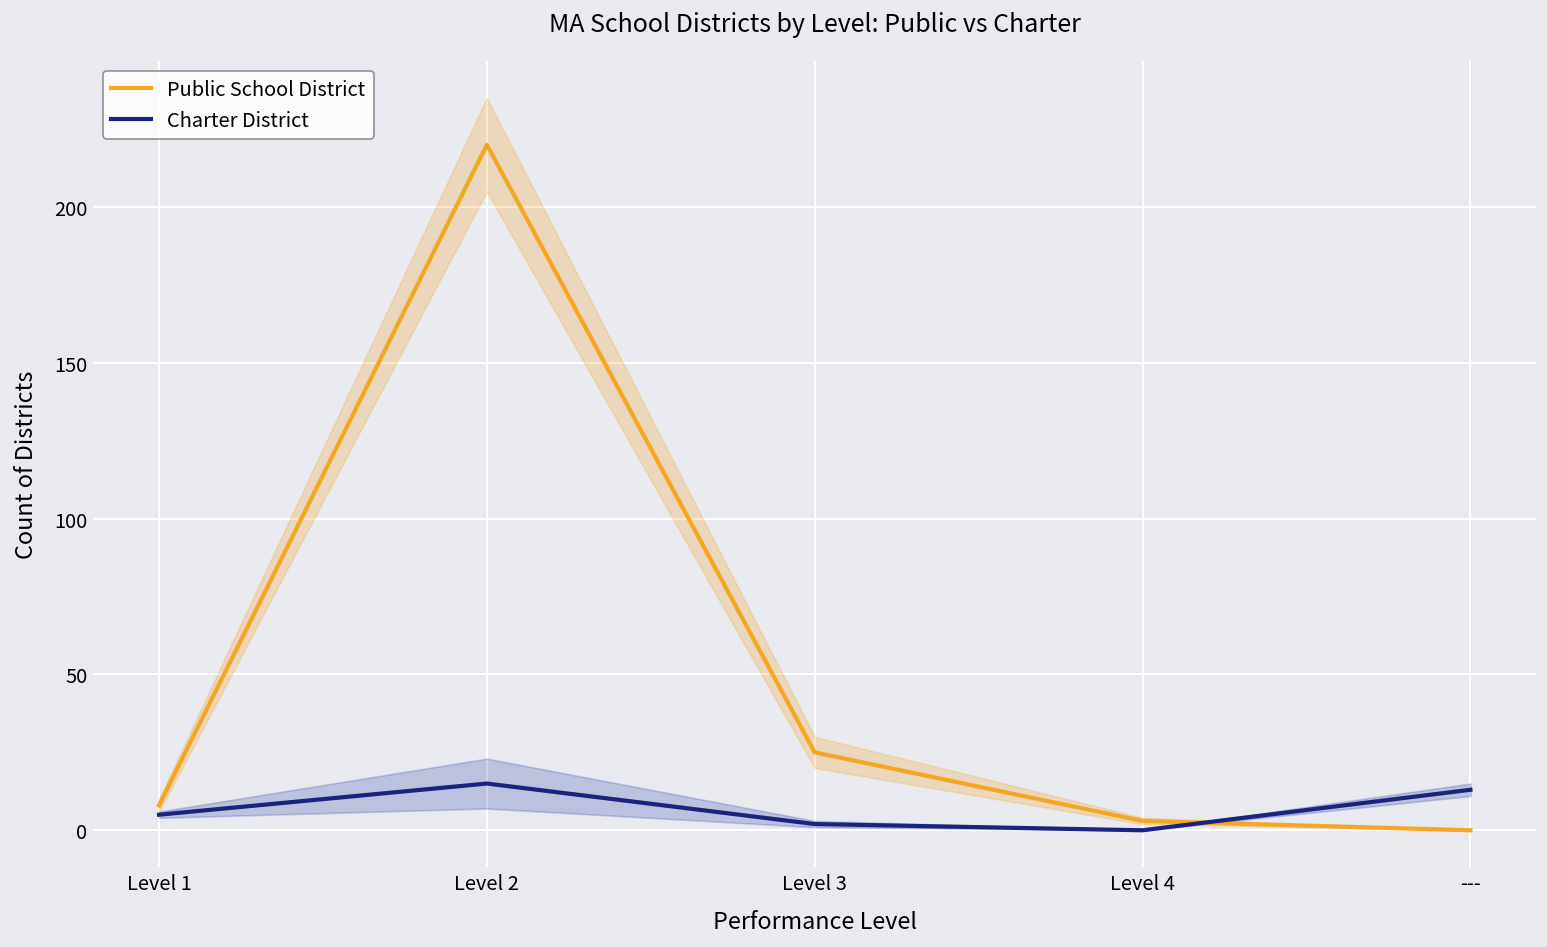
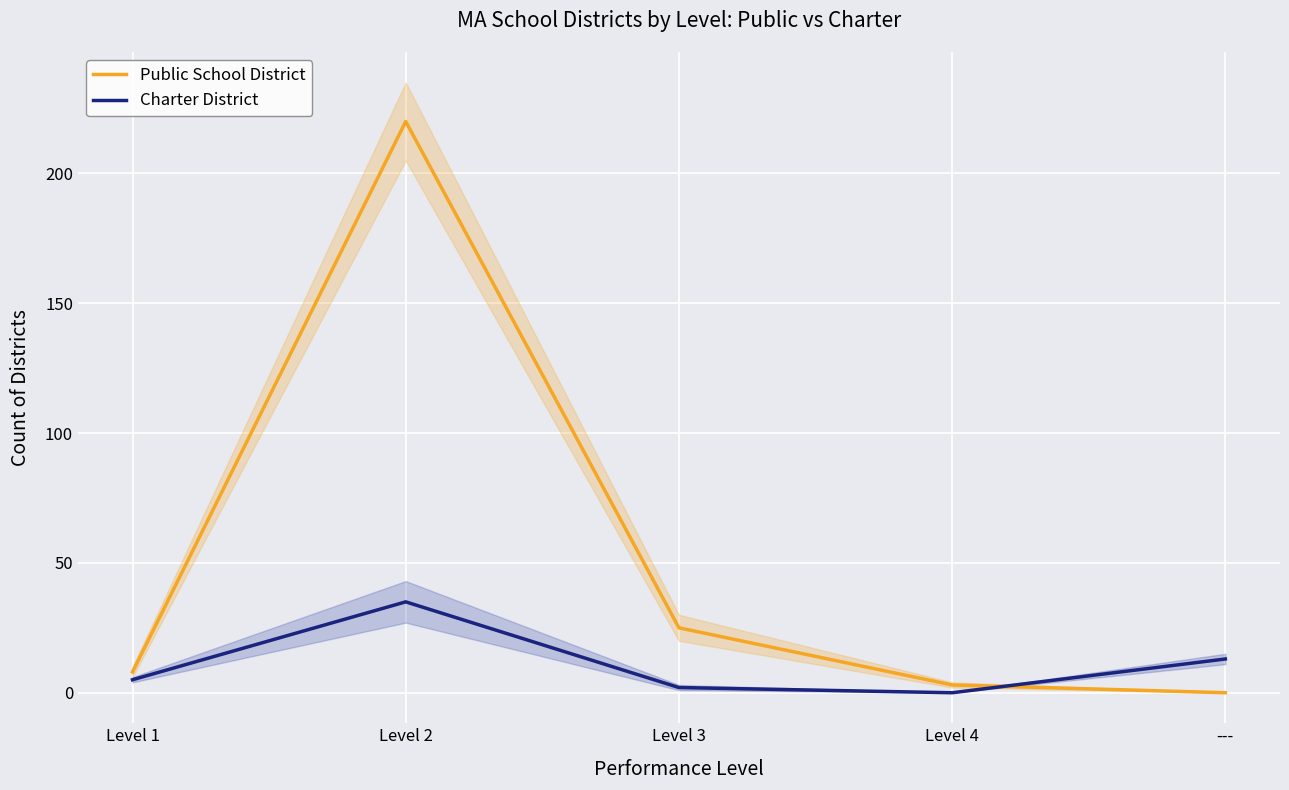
  {
    "Charter District": {
      "Level 1": 5,
-     "Level 2": 15,
+     "Level 2": 35,
      "Level 3": 2,
      "---": 13
    }
  }
